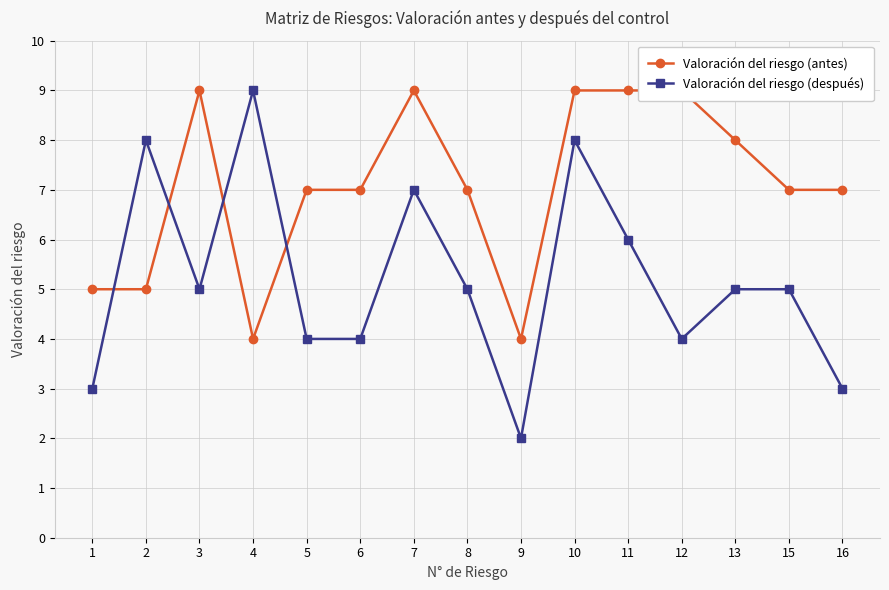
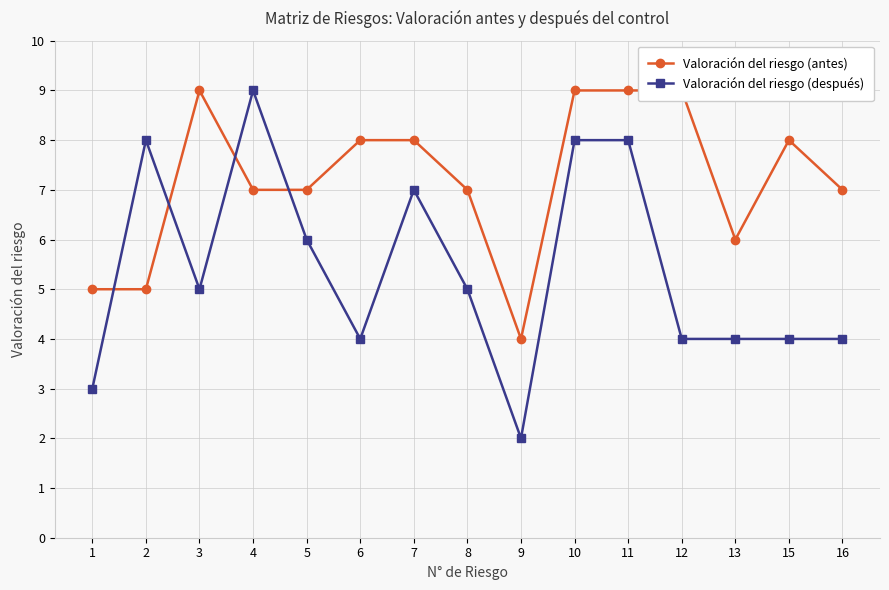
  {
    "Valoración del riesgo (antes)": {
      "1": 5,
      "2": 5,
      "3": 9,
-     "4": 4,
+     "4": 7,
      "5": 7,
-     "6": 7,
-     "7": 9,
+     "6": 8,
+     "7": 8,
      "8": 7,
      "9": 4,
      "10": 9,
      "11": 9,
-     "13": 8,
-     "15": 7,
+     "13": 6,
+     "15": 8,
      "16": 7
    },
    "Valoración del riesgo (después)": {
      "1": 3,
      "2": 8,
      "3": 5,
      "4": 9,
-     "5": 4,
+     "5": 6,
      "6": 4,
      "7": 7,
      "8": 5,
      "9": 2,
      "10": 8,
-     "11": 6,
+     "11": 8,
      "12": 4,
-     "13": 5,
-     "15": 5,
-     "16": 3
+     "13": 4,
+     "15": 4,
+     "16": 4
    }
  }
